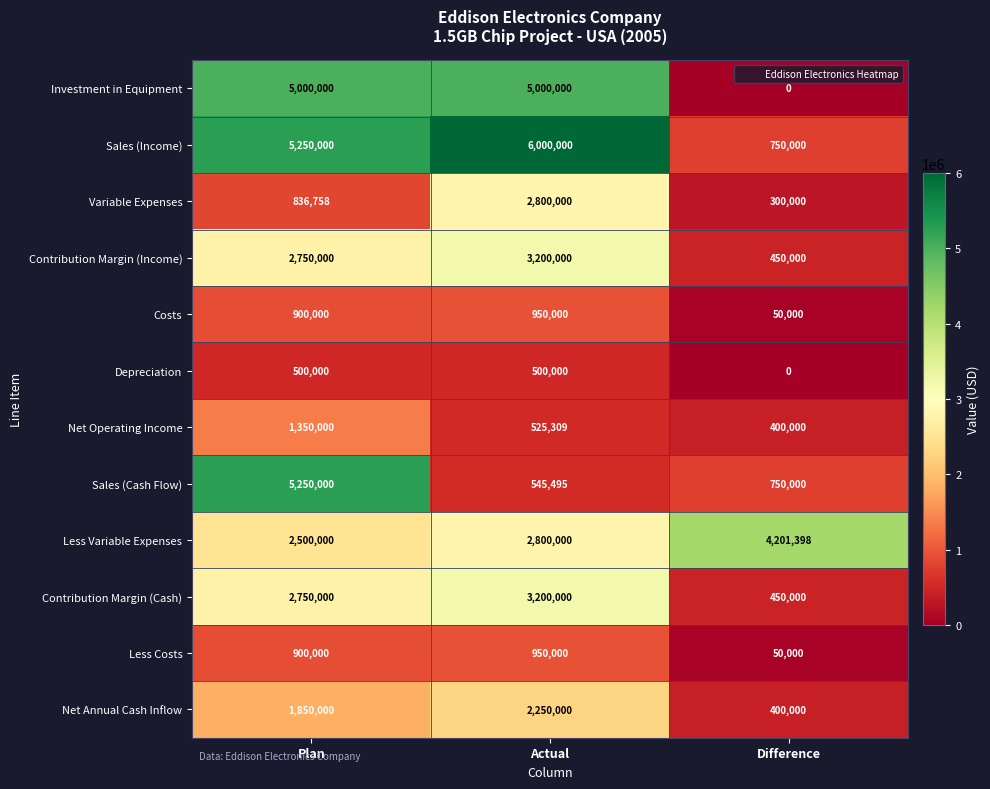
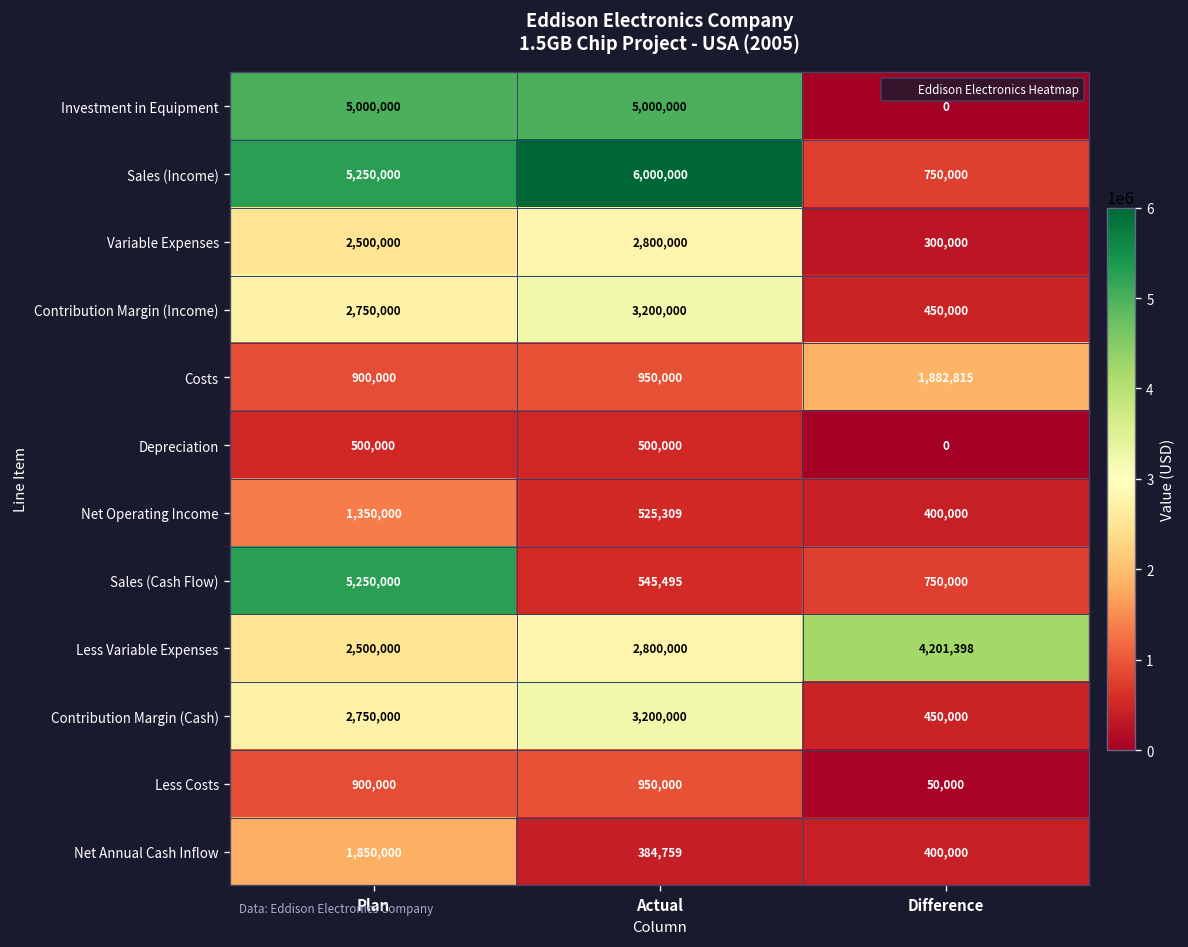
  {
    "Investment in Equipment": {
      "Plan": "5,000,000",
      "Actual": "5,000,000",
      "Difference": "0"
    },
    "Sales (Income)": {
      "Plan": "5,250,000",
      "Actual": "6,000,000",
      "Difference": "750,000"
    },
    "Variable Expenses": {
-     "Plan": "836,758",
+     "Plan": "2,500,000",
      "Actual": "2,800,000",
      "Difference": "300,000"
    },
    "Contribution Margin (Income)": {
      "Plan": "2,750,000",
      "Actual": "3,200,000",
      "Difference": "450,000"
    },
    "Costs": {
      "Plan": "900,000",
      "Actual": "950,000",
-     "Difference": "50,000"
+     "Difference": "1,882,815"
    },
    "Depreciation": {
      "Plan": "500,000",
      "Actual": "500,000",
      "Difference": "0"
    },
    "Net Operating Income": {
      "Plan": "1,350,000",
      "Actual": "525,309",
      "Difference": "400,000"
    },
    "Sales (Cash Flow)": {
      "Plan": "5,250,000",
      "Actual": "545,495",
      "Difference": "750,000"
    },
    "Less Variable Expenses": {
      "Plan": "2,500,000",
      "Actual": "2,800,000",
      "Difference": "4,201,398"
    },
    "Contribution Margin (Cash)": {
      "Plan": "2,750,000",
      "Actual": "3,200,000",
      "Difference": "450,000"
    },
    "Less Costs": {
      "Plan": "900,000",
      "Actual": "950,000",
      "Difference": "50,000"
    },
    "Net Annual Cash Inflow": {
      "Plan": "1,850,000",
-     "Actual": "2,250,000",
+     "Actual": "384,759",
      "Difference": "400,000"
    }
  }
